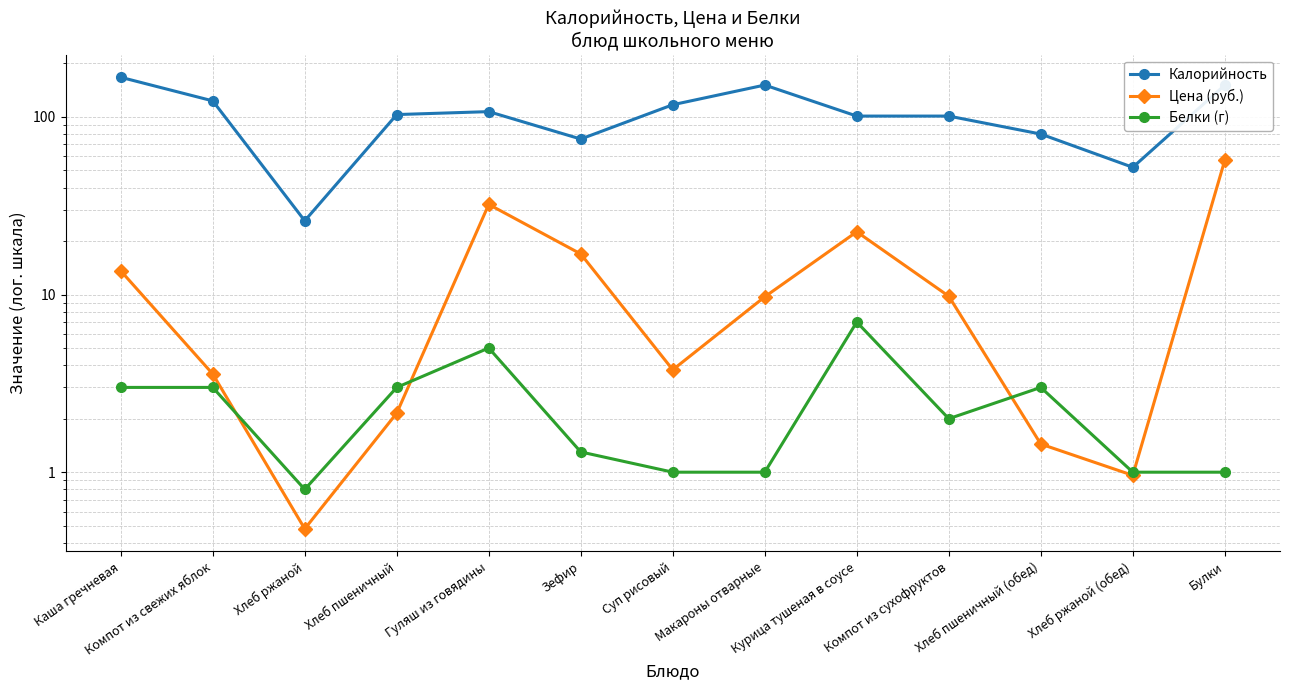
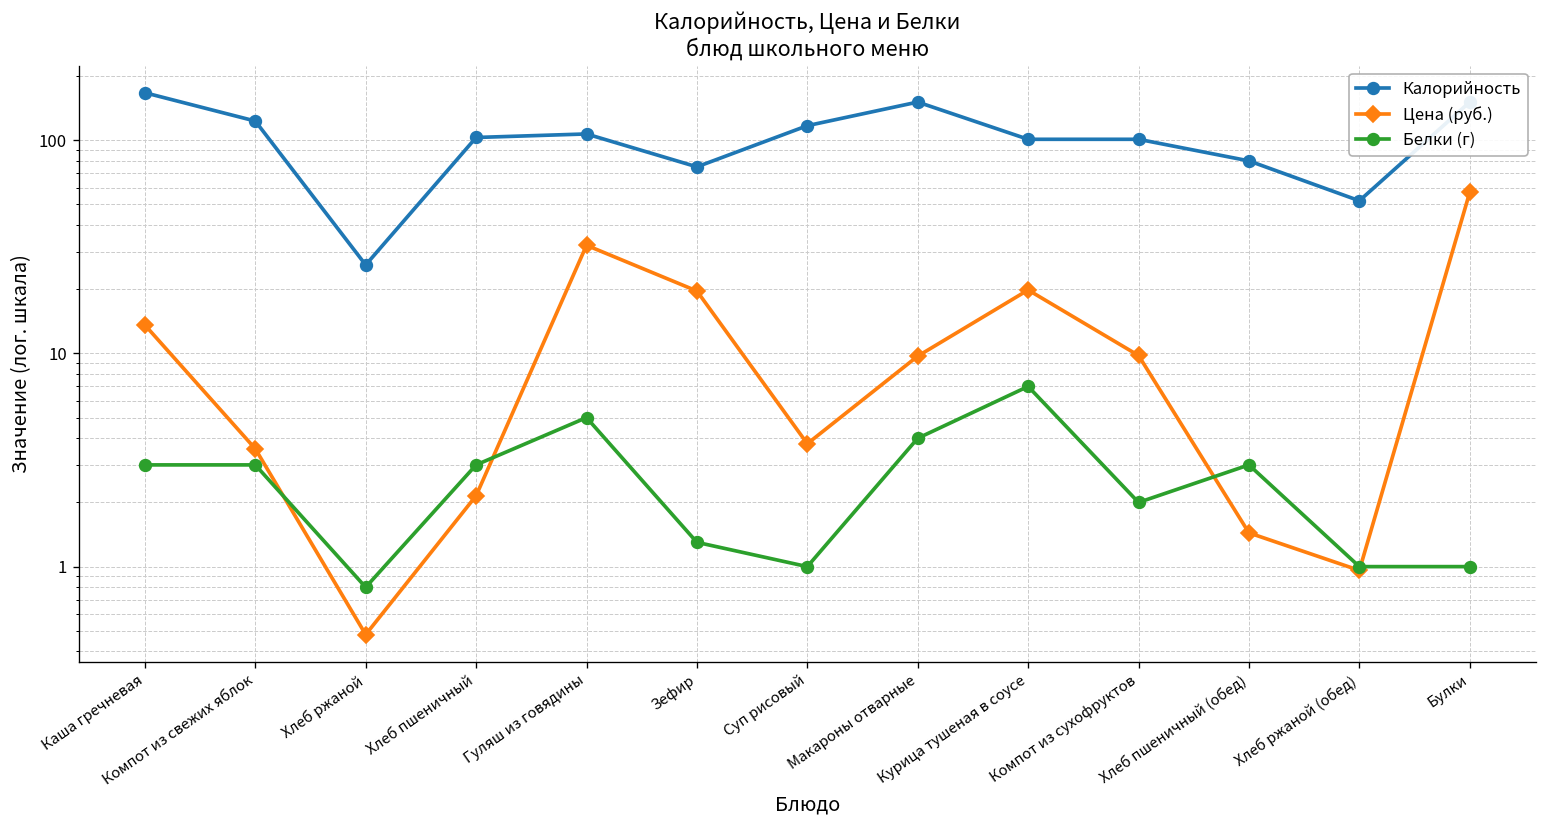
  {
    "Калорийность": {
      "Каша гречневая": 170,
      "Компот из свежих яблок": 120,
      "Хлеб ржаной": 26,
      "Хлеб пшеничный": 100,
      "Гуляш из говядины": 110,
      "Зефир": 75,
      "Суп рисовый": 120,
      "Макароны отварные": 150,
      "Курица тушеная в соусе": 100,
      "Компот из сухофруктов": 100,
      "Хлеб пшеничный (обед)": 80,
      "Хлеб ржаной (обед)": 52
    },
    "Цена (руб.)": {
      "Каша гречневая": 14,
      "Компот из свежих яблок": 3.6,
      "Хлеб ржаной": 0.48,
      "Хлеб пшеничный": 2.2,
      "Гуляш из говядины": 32,
-     "Зефир": 17,
+     "Зефир": 20,
      "Суп рисовый": 3.8,
      "Макароны отварные": 10,
-     "Курица тушеная в соусе": 23,
+     "Курица тушеная в соусе": 20,
      "Компот из сухофруктов": 10,
      "Хлеб пшеничный (обед)": 1.4,
      "Хлеб ржаной (обед)": 1.0,
      "Булки": 57
    },
    "Белки (г)": {
      "Каша гречневая": 3,
      "Компот из свежих яблок": 3,
      "Хлеб ржаной": 0.8,
      "Хлеб пшеничный": 3,
      "Гуляш из говядины": 5,
      "Зефир": 1.3,
      "Суп рисовый": 1,
-     "Макароны отварные": 1,
+     "Макароны отварные": 4,
      "Курица тушеная в соусе": 7,
      "Компот из сухофруктов": 2,
      "Хлеб пшеничный (обед)": 3,
      "Хлеб ржаной (обед)": 1,
      "Булки": 1
    }
  }
